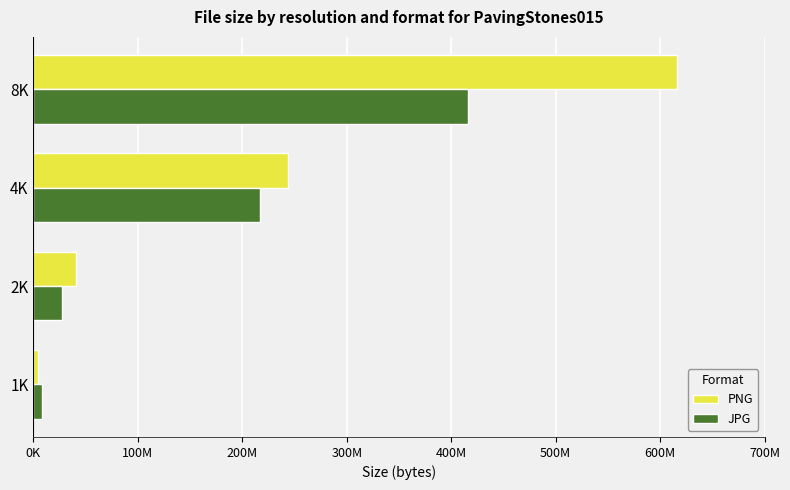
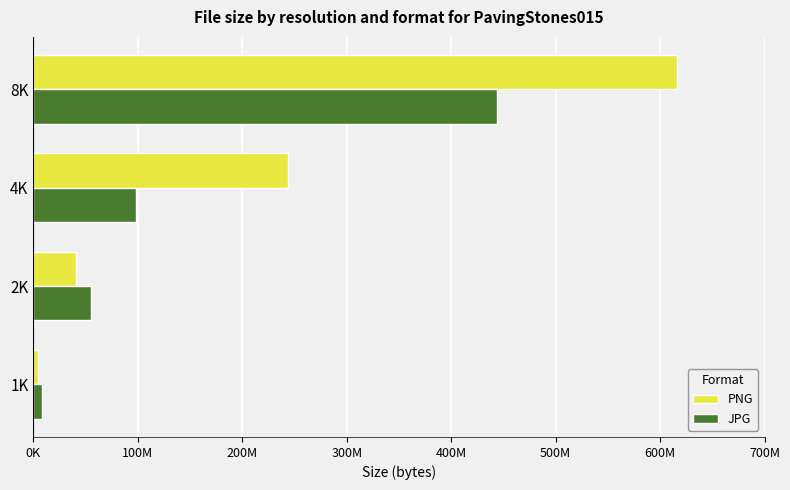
  {
    "PNG": {
      "8K": 616000000,
      "4K": 243000000,
      "2K": 41000000,
      "1K": 5000000
    },
    "JPG": {
-     "8K": 416000000,
-     "4K": 217000000,
-     "2K": 27000000,
+     "8K": 443000000,
+     "4K": 98000000,
+     "2K": 55000000,
      "1K": 8000000
    }
  }
